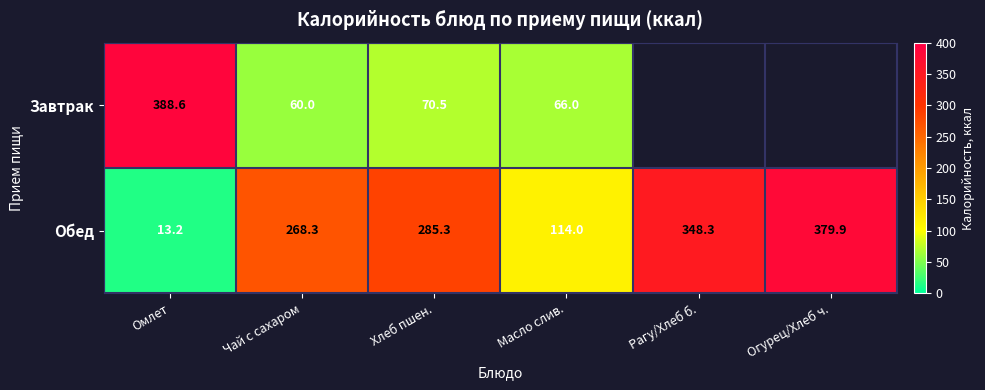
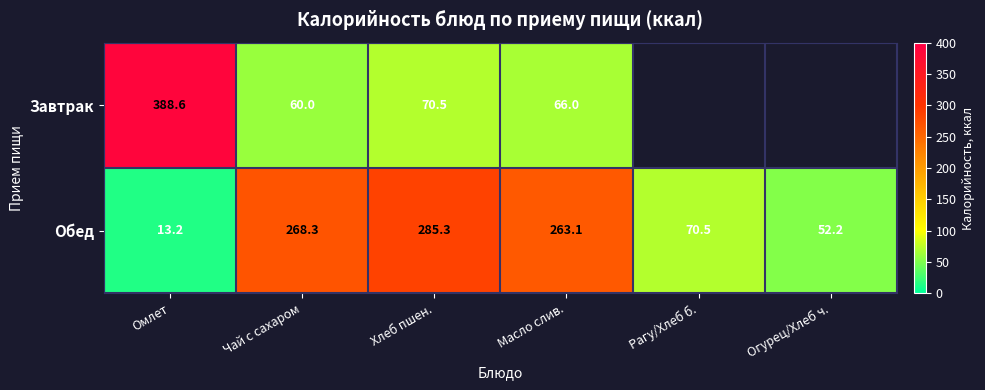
  {
    "Завтрак": {
      "Омлет": 388.6,
      "Чай с сахаром": 60.0,
      "Хлеб пшен.": 70.5,
      "Масло слив.": 66.0
    },
    "Обед": {
      "Омлет": 13.2,
      "Чай с сахаром": 268.3,
      "Хлеб пшен.": 285.3,
-     "Масло слив.": 114.0,
-     "Рагу/Хлеб б.": 348.3,
-     "Огурец/Хлеб ч.": 379.9
+     "Масло слив.": 263.1,
+     "Рагу/Хлеб б.": 70.5,
+     "Огурец/Хлеб ч.": 52.2
    }
  }
